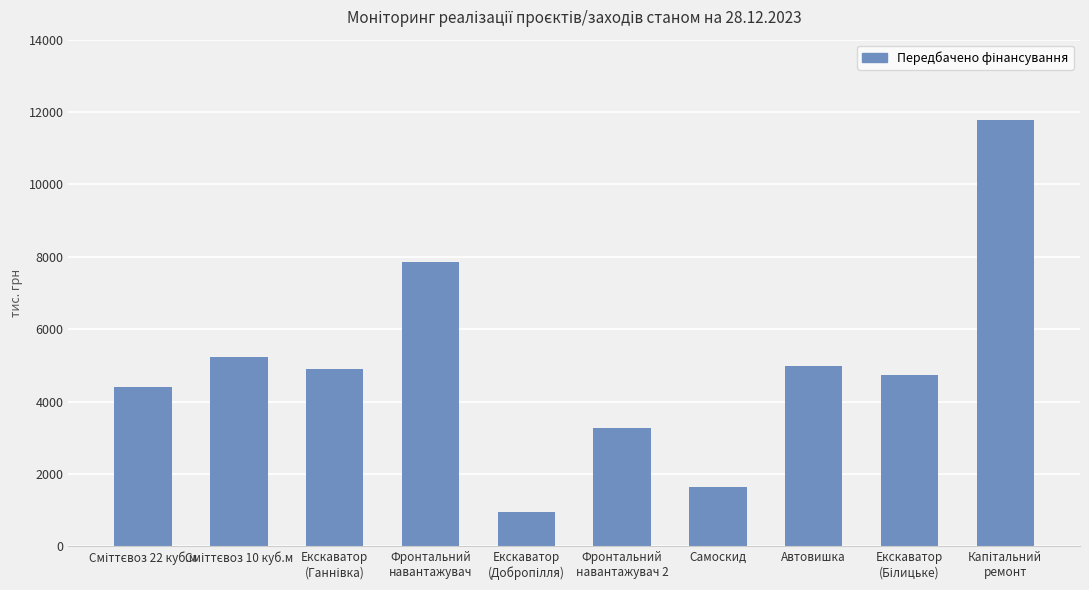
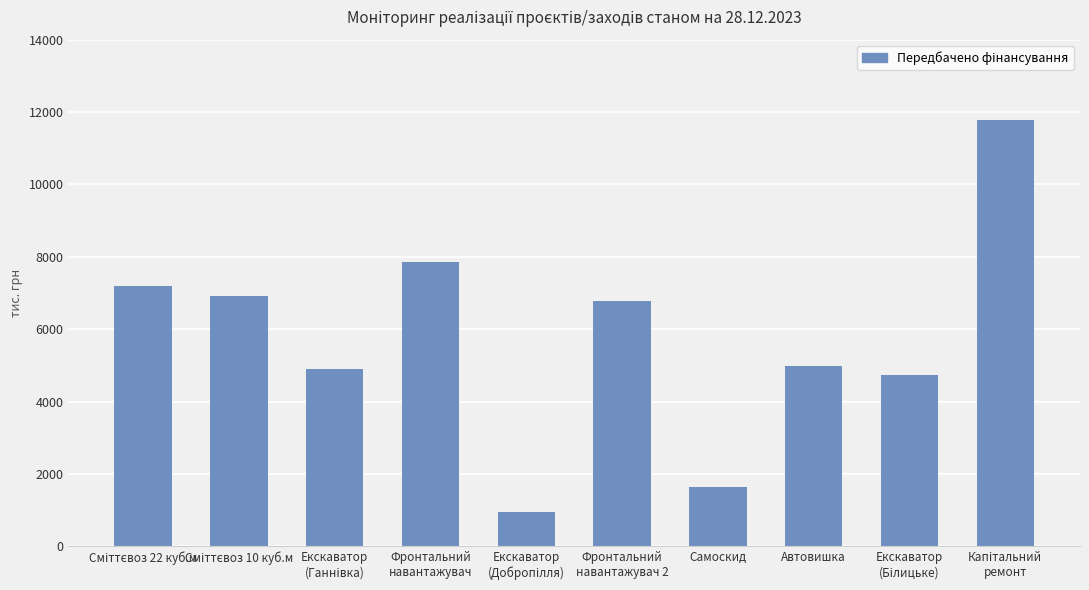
  {
-   "Сміттєвоз 22 куб.м": 4400,
-   "Сміттєвоз 10 куб.м": 5200,
+   "Сміттєвоз 22 куб.м": 7200,
+   "Сміттєвоз 10 куб.м": 6900,
    "Екскаватор (Ганнівка)": 4900,
    "Фронтальний навантажувач": 7900,
    "Екскаватор (Добропілля)": 1000,
-   "Фронтальний навантажувач 2": 3300,
+   "Фронтальний навантажувач 2": 6800,
    "Самоскид": 1600,
    "Автовишка": 5000,
    "Екскаватор (Білицьке)": 4700,
    "Капітальний ремонт": 11800
  }
